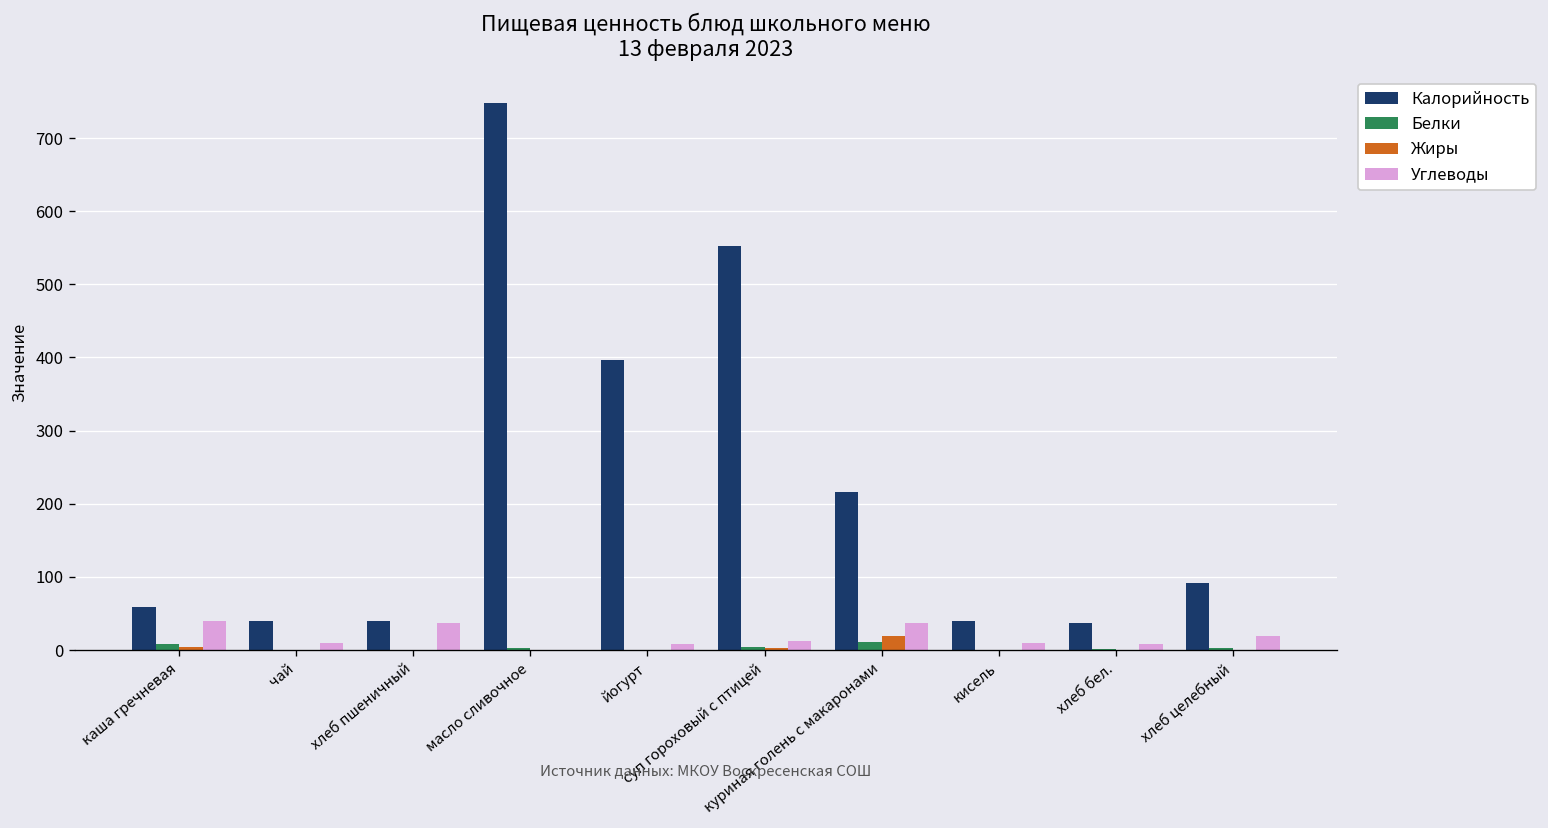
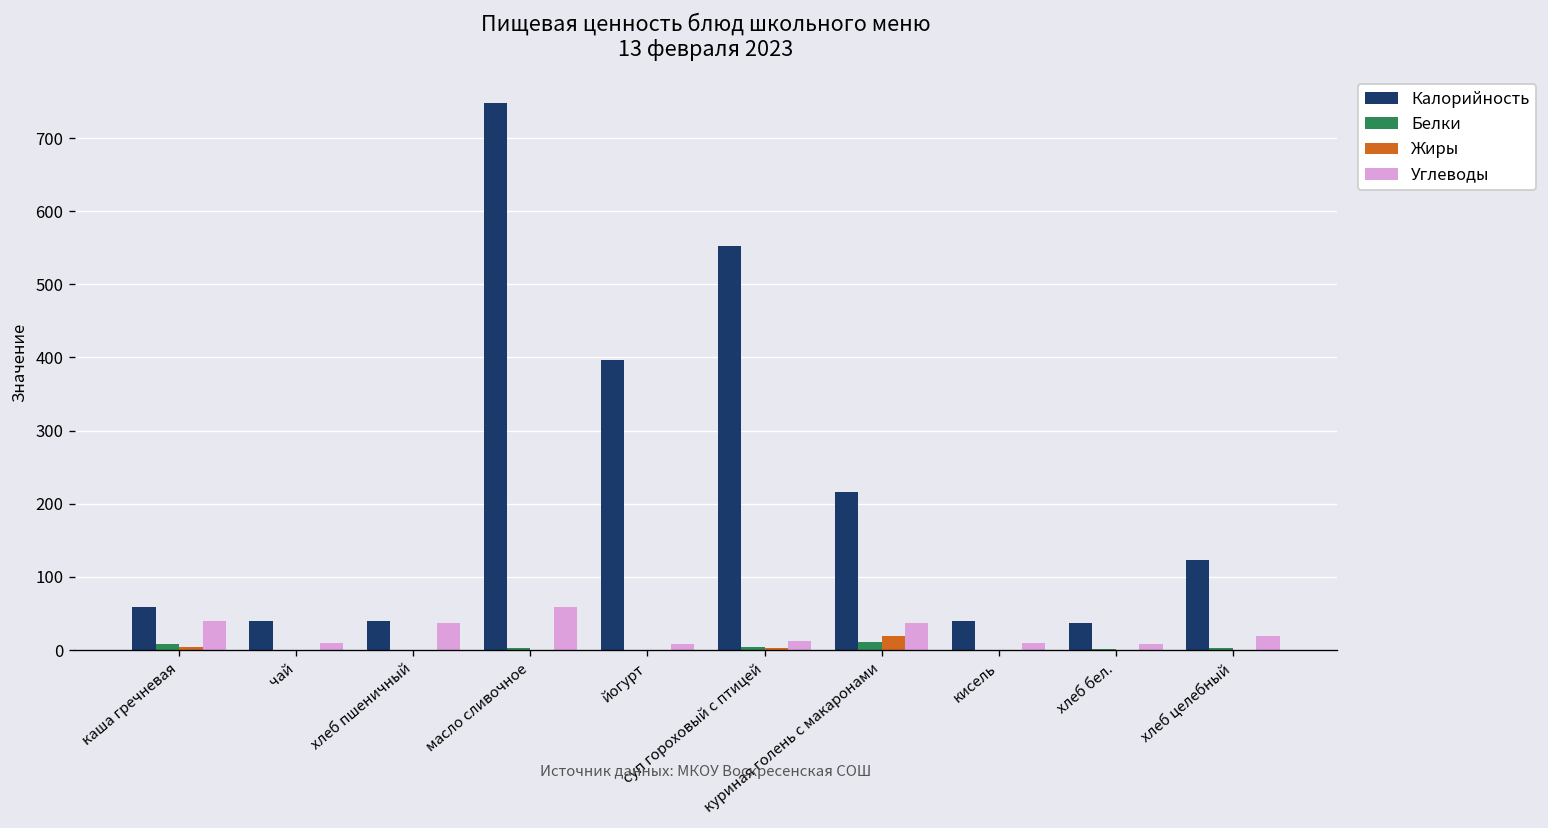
  {
    "Калорийность": {
      "каша гречневая": 60,
      "чай": 40,
      "хлеб пшеничный": 40,
      "масло сливочное": 750,
      "йогурт": 400,
      "суп гороховый с птицей": 550,
      "куриная голень с макаронами": 220,
      "кисель": 40,
      "хлеб бел.": 40,
-     "хлеб целебный": 90
+     "хлеб целебный": 120
    },
    "Белки": {
      "каша гречневая": 10,
      "чай": 0,
      "хлеб пшеничный": 0,
      "йогурт": 0,
      "суп гороховый с птицей": 0,
      "куриная голень с макаронами": 10
    },
    "Жиры": {
      "чай": 0,
      "йогурт": 0,
      "куриная голень с макаронами": 20,
      "кисель": 0
    },
    "Углеводы": {
      "каша гречневая": 40,
      "чай": 10,
      "хлеб пшеничный": 40,
-     "масло сливочное": 0,
+     "масло сливочное": 60,
      "йогурт": 10,
      "суп гороховый с птицей": 10,
      "куриная голень с макаронами": 40,
      "кисель": 10,
      "хлеб бел.": 10,
      "хлеб целебный": 20
    }
  }
